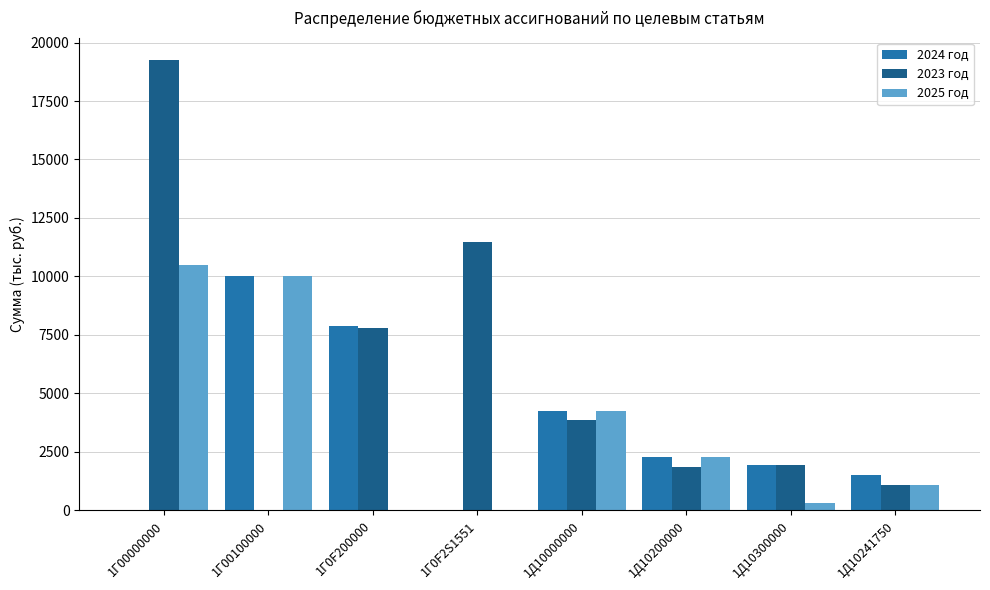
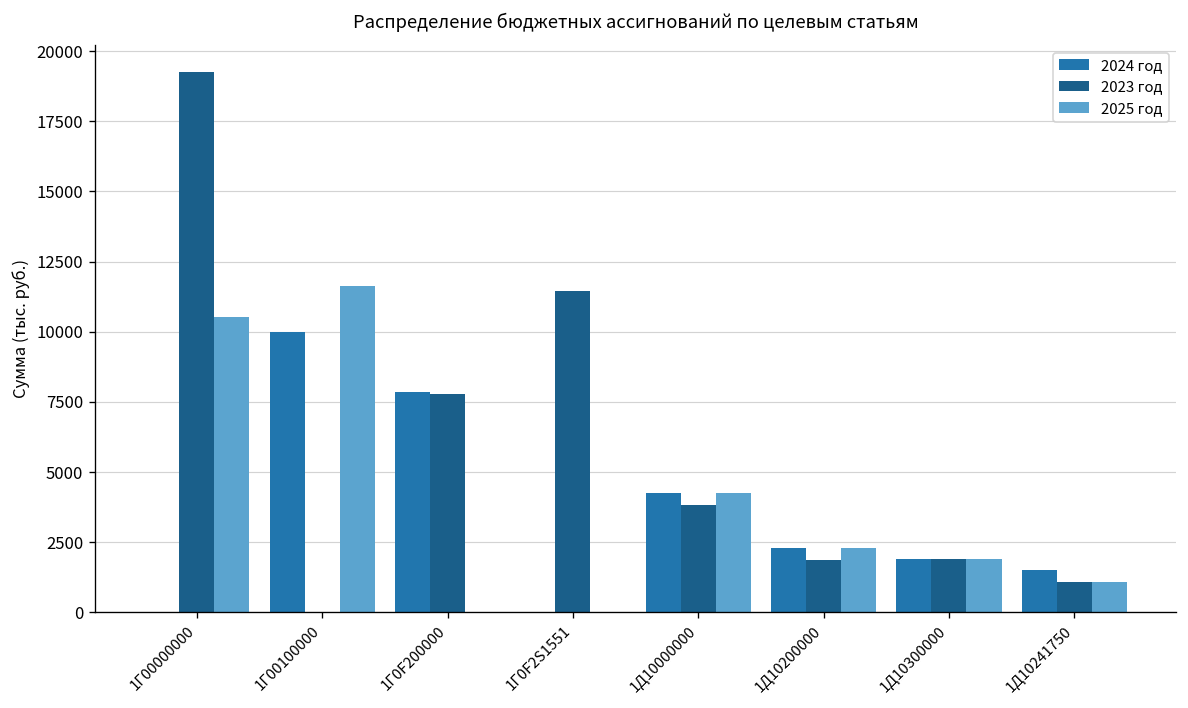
  {
    "2025 год": {
      "1Г00000000": 10500,
-     "1Г00100000": 10000,
+     "1Г00100000": 11600,
      "1Г0F200000": 0,
      "1Г0F2S1551": 0,
      "1Д10000000": 4300,
      "1Д10200000": 2300,
-     "1Д10300000": 300,
+     "1Д10300000": 1900,
      "1Д10241750": 1100
    }
  }
